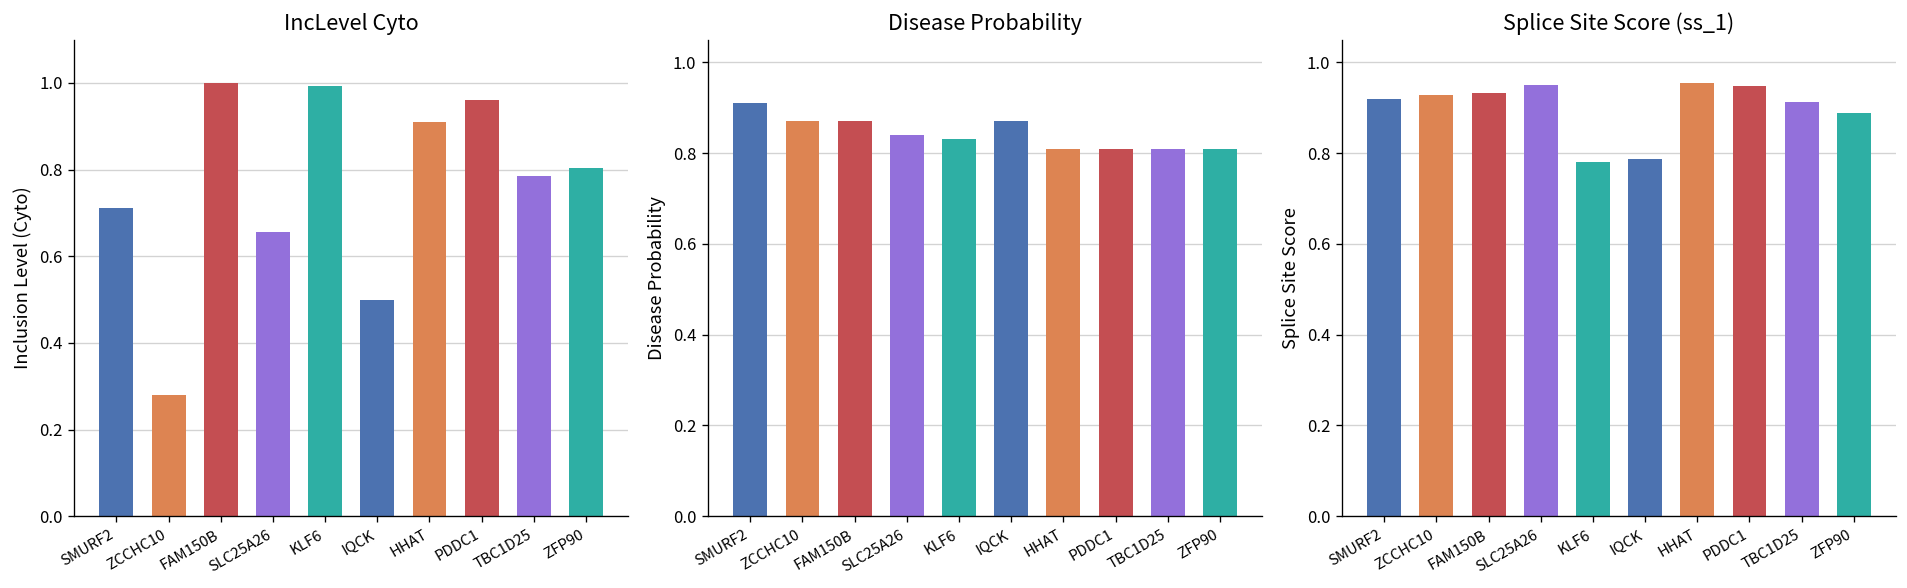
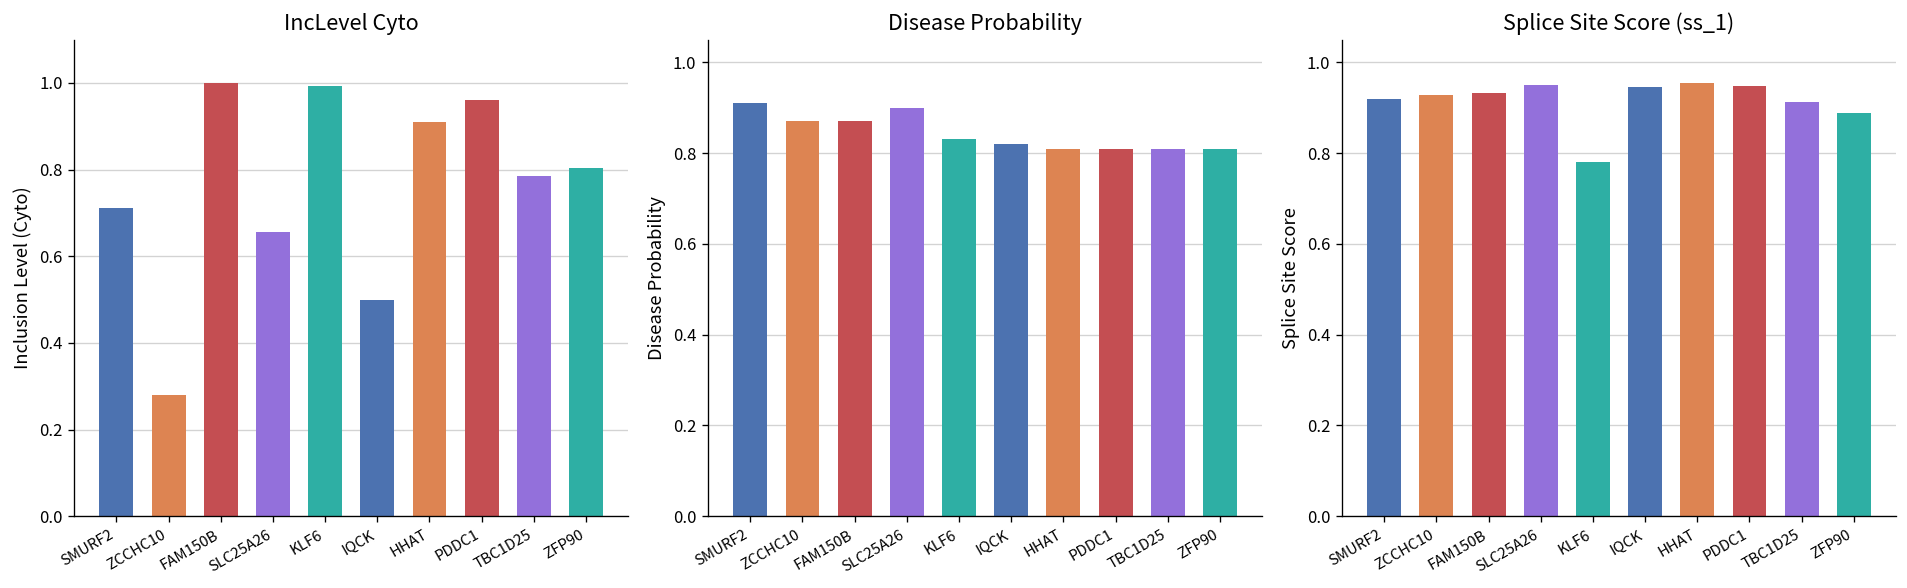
  {
    "IncLevel Cyto": {
      "SMURF2": 0.71,
      "ZCCHC10": 0.28,
      "FAM150B": 1.00,
      "SLC25A26": 0.66,
      "KLF6": 0.99,
      "IQCK": 0.50,
      "HHAT": 0.91,
      "PDDC1": 0.96,
      "TBC1D25": 0.79,
      "ZFP90": 0.80
    },
    "Disease Probability": {
      "SMURF2": 0.91,
      "ZCCHC10": 0.87,
      "FAM150B": 0.87,
-     "SLC25A26": 0.84,
+     "SLC25A26": 0.90,
      "KLF6": 0.83,
-     "IQCK": 0.87,
+     "IQCK": 0.82,
      "HHAT": 0.81,
      "PDDC1": 0.81,
      "TBC1D25": 0.81,
      "ZFP90": 0.81
    },
    "Splice Site Score (ss_1)": {
      "SMURF2": 0.92,
      "ZCCHC10": 0.93,
      "FAM150B": 0.93,
      "SLC25A26": 0.95,
      "KLF6": 0.78,
-     "IQCK": 0.79,
+     "IQCK": 0.95,
      "HHAT": 0.96,
      "PDDC1": 0.95,
      "TBC1D25": 0.91,
      "ZFP90": 0.89
    }
  }
